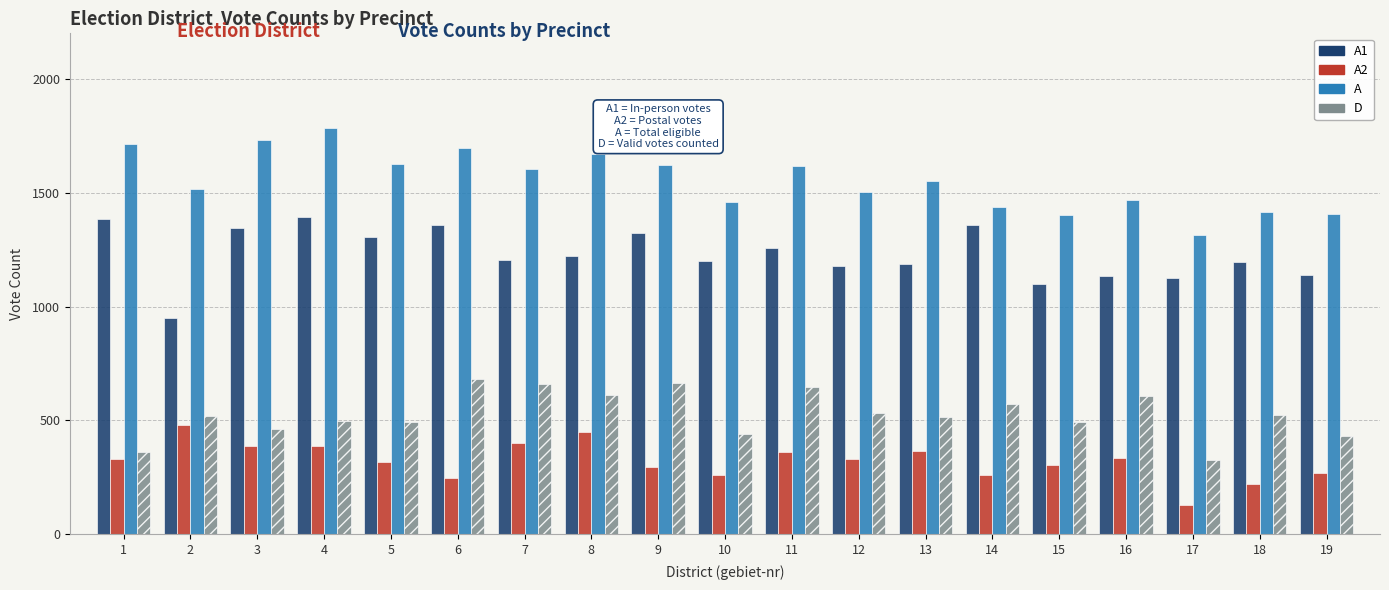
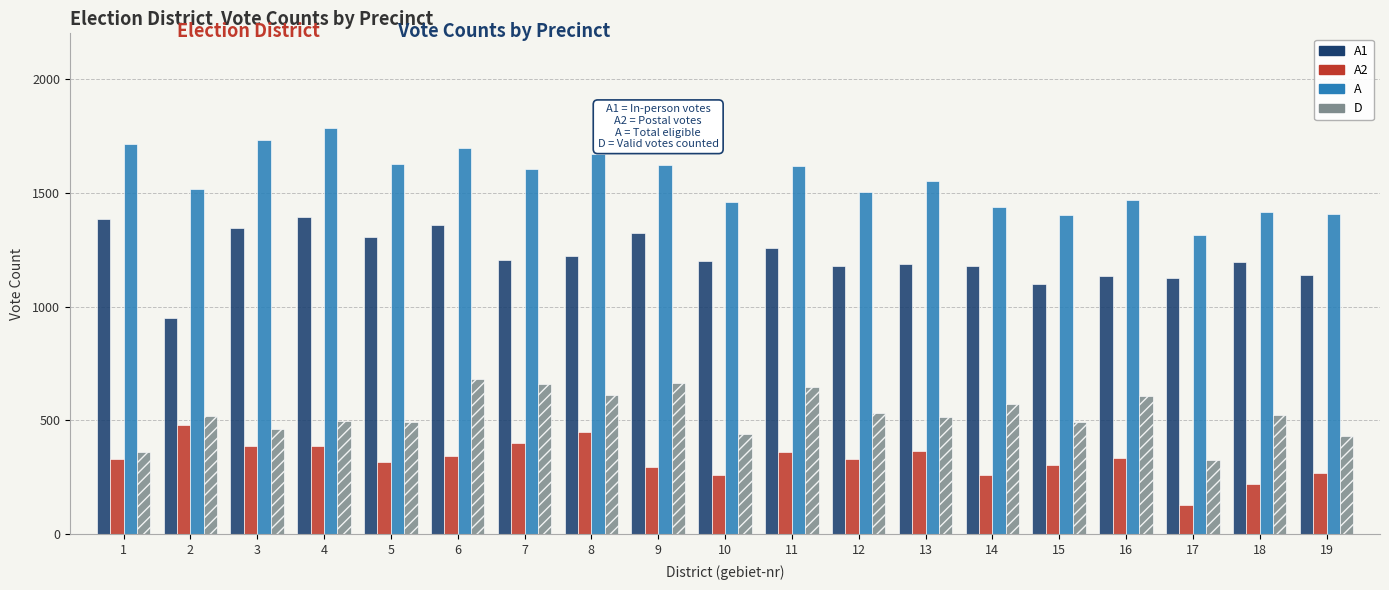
  {
    "A1": {
      "1": 1390,
      "2": 950,
      "3": 1350,
      "4": 1400,
      "5": 1310,
      "6": 1360,
      "7": 1200,
      "8": 1220,
      "9": 1320,
      "10": 1200,
      "11": 1260,
      "12": 1180,
      "13": 1190,
-     "14": 1360,
+     "14": 1180,
      "15": 1100,
      "16": 1140,
      "17": 1130,
      "18": 1200,
      "19": 1140
    },
    "A2": {
      "1": 330,
      "2": 480,
      "3": 390,
      "4": 390,
      "5": 320,
-     "6": 250,
+     "6": 340,
      "7": 400,
      "8": 450,
      "9": 300,
      "10": 260,
      "11": 360,
      "12": 330,
      "13": 360,
      "14": 260,
      "15": 300,
      "16": 330,
      "17": 130,
      "18": 220,
      "19": 270
    },
    "A": {
      "1": 1710,
      "2": 1520,
      "3": 1730,
      "4": 1780,
      "5": 1630,
      "6": 1700,
      "7": 1600,
      "8": 1670,
      "9": 1620,
      "10": 1460,
      "11": 1620,
      "12": 1510,
      "13": 1550,
      "14": 1440,
      "15": 1400,
      "16": 1470,
      "17": 1310,
      "18": 1420,
      "19": 1410
    },
    "D": {
      "1": 360,
      "2": 520,
      "3": 460,
      "4": 500,
      "5": 490,
      "6": 680,
      "7": 660,
      "8": 610,
      "9": 660,
      "10": 440,
      "11": 650,
      "12": 530,
      "13": 520,
      "14": 570,
      "15": 490,
      "16": 610,
      "17": 320,
      "18": 520,
      "19": 430
    }
  }
